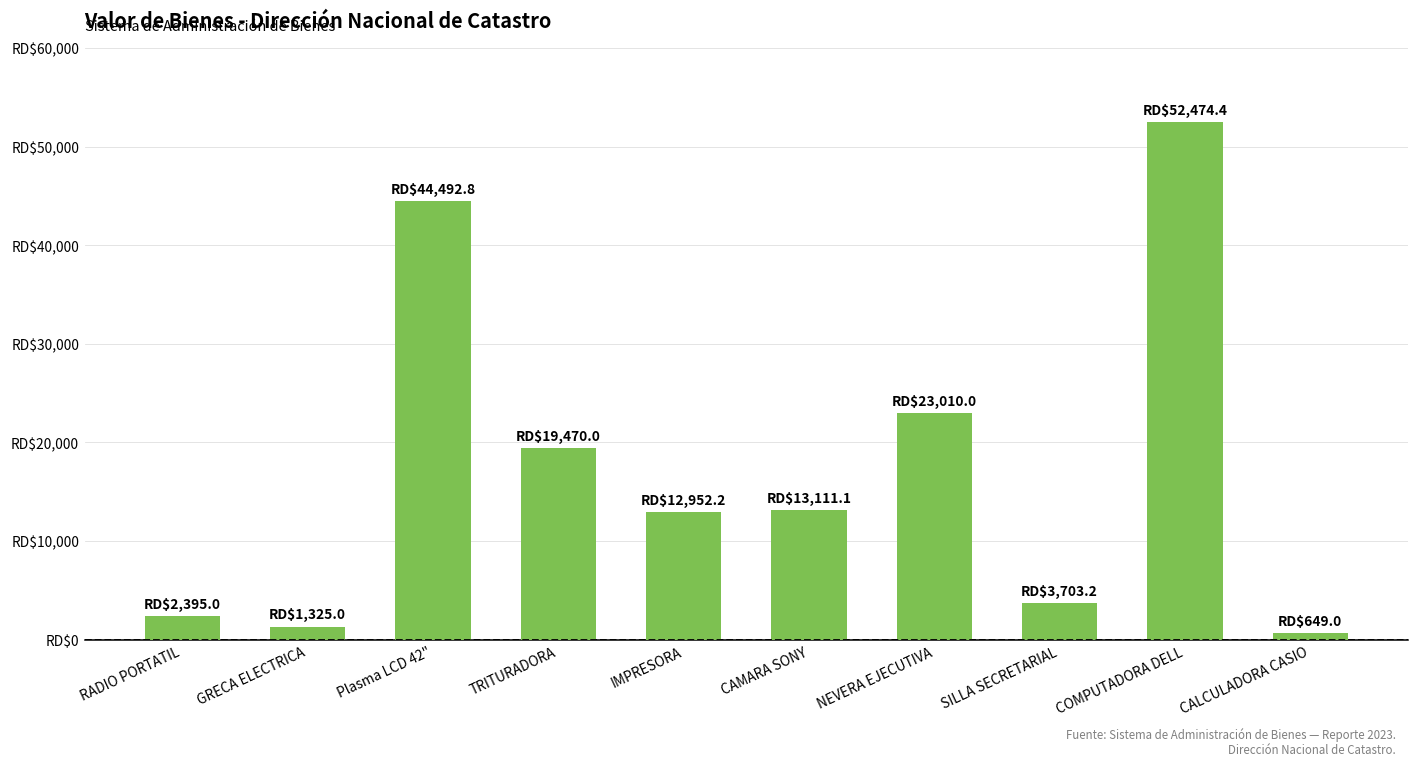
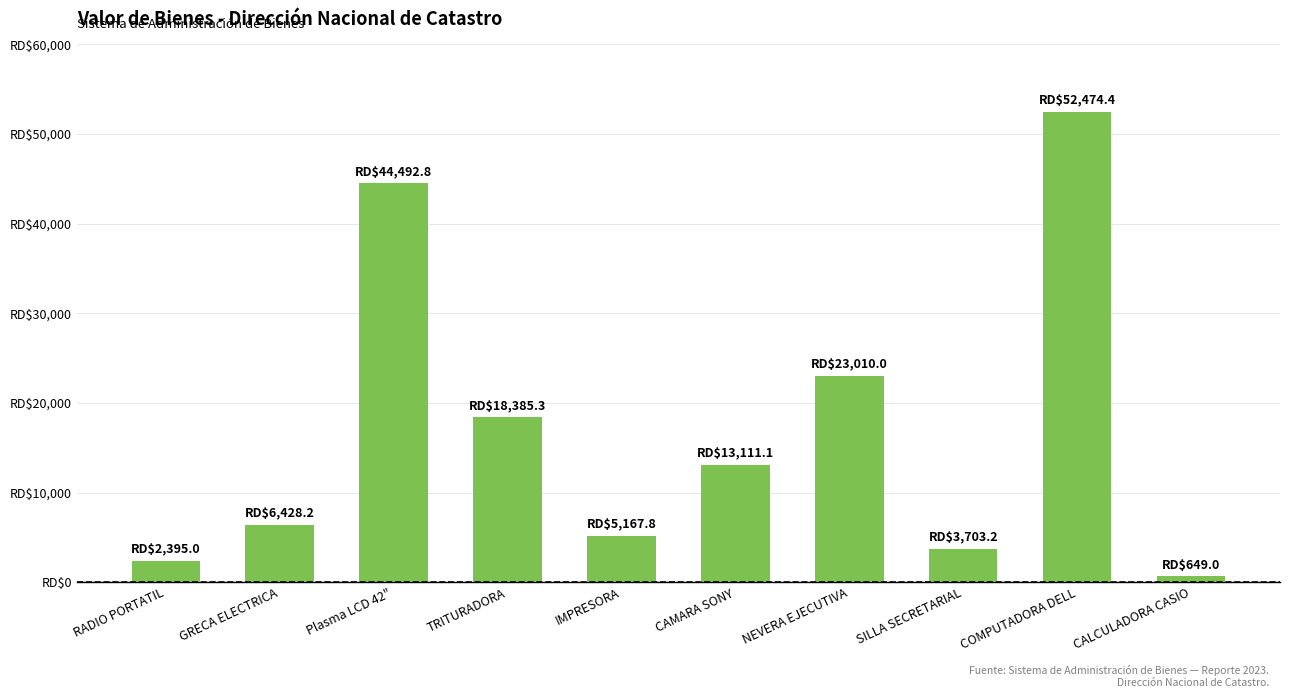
  {
    "RADIO PORTATIL": "$2,395.0",
-   "GRECA ELECTRICA": "$1,325.0",
+   "GRECA ELECTRICA": "$6,428.2",
    "Plasma LCD 42\"": "$44,492.8",
-   "TRITURADORA": "$19,470.0",
-   "IMPRESORA": "$12,952.2",
+   "TRITURADORA": "$18,385.3",
+   "IMPRESORA": "$5,167.8",
    "CAMARA SONY": "$13,111.1",
    "NEVERA EJECUTIVA": "$23,010.0",
    "SILLA SECRETARIAL": "$3,703.2",
    "COMPUTADORA DELL": "$52,474.4",
    "CALCULADORA CASIO": "$649.0"
  }
